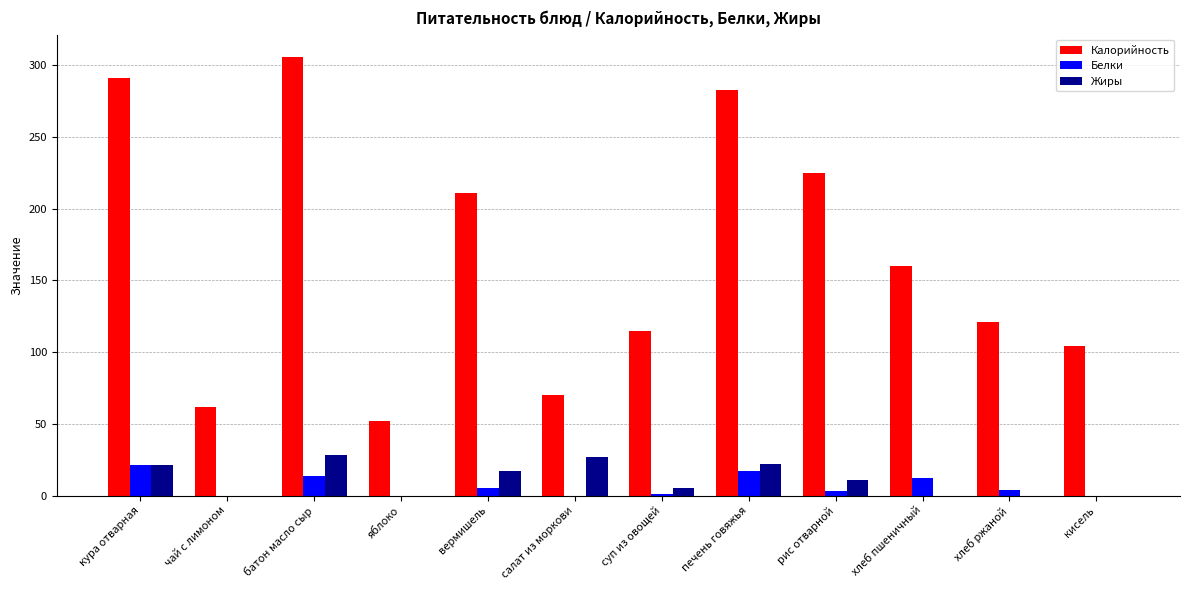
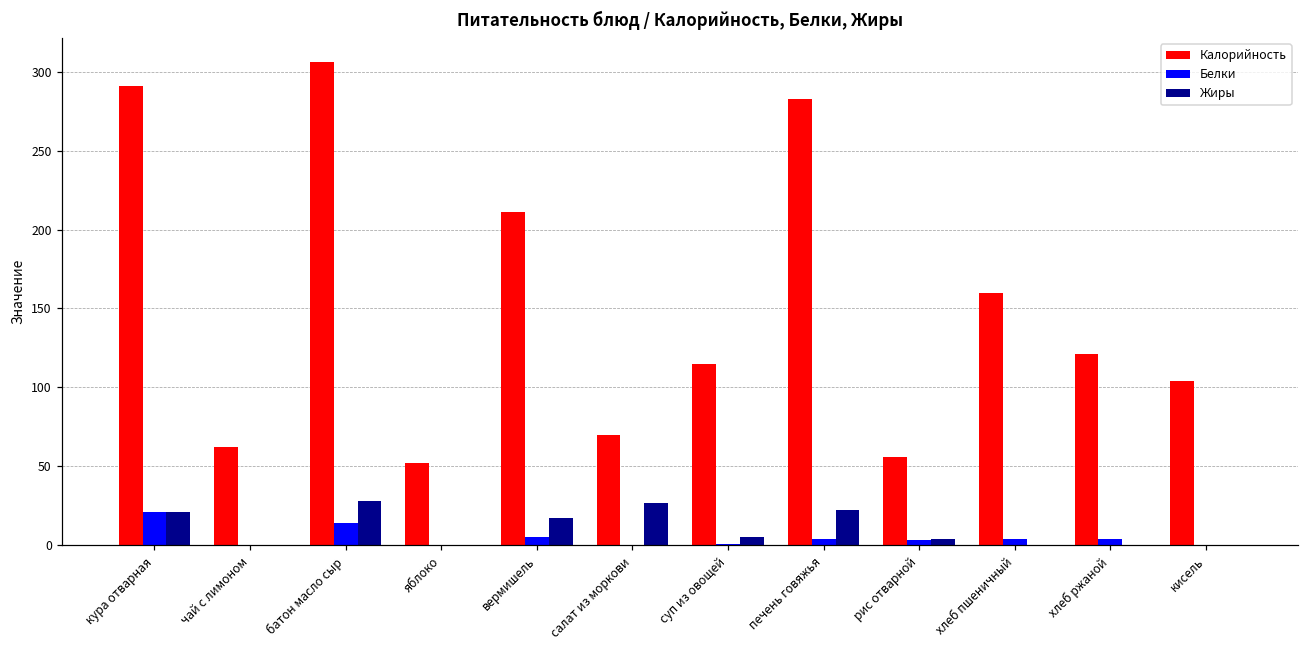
  {
    "Калорийность": {
      "кура отварная": 291,
      "чай с лимоном": 62,
      "батон масло сыр": 306,
      "яблоко": 52,
      "вермишель": 211,
      "салат из моркови": 70,
      "суп из овощей": 115,
      "печень говяжья": 283,
-     "рис отварной": 225,
+     "рис отварной": 56,
      "хлеб пшеничный": 160,
      "хлеб ржаной": 121,
      "кисель": 104
    },
    "Белки": {
      "кура отварная": 21,
      "чай с лимоном": 0,
      "батон масло сыр": 14,
      "яблоко": 0,
      "вермишель": 5,
      "салат из моркови": 0,
-     "печень говяжья": 17,
+     "печень говяжья": 4,
      "рис отварной": 3,
-     "хлеб пшеничный": 12,
+     "хлеб пшеничный": 4,
      "хлеб ржаной": 4,
      "кисель": 0
    },
    "Жиры": {
      "кура отварная": 21,
      "чай с лимоном": 0,
      "батон масло сыр": 28,
      "яблоко": 0,
      "вермишель": 17,
      "салат из моркови": 27,
      "суп из овощей": 5,
      "печень говяжья": 22,
-     "рис отварной": 11,
+     "рис отварной": 4,
      "хлеб пшеничный": 0,
      "хлеб ржаной": 0,
      "кисель": 0
    }
  }
